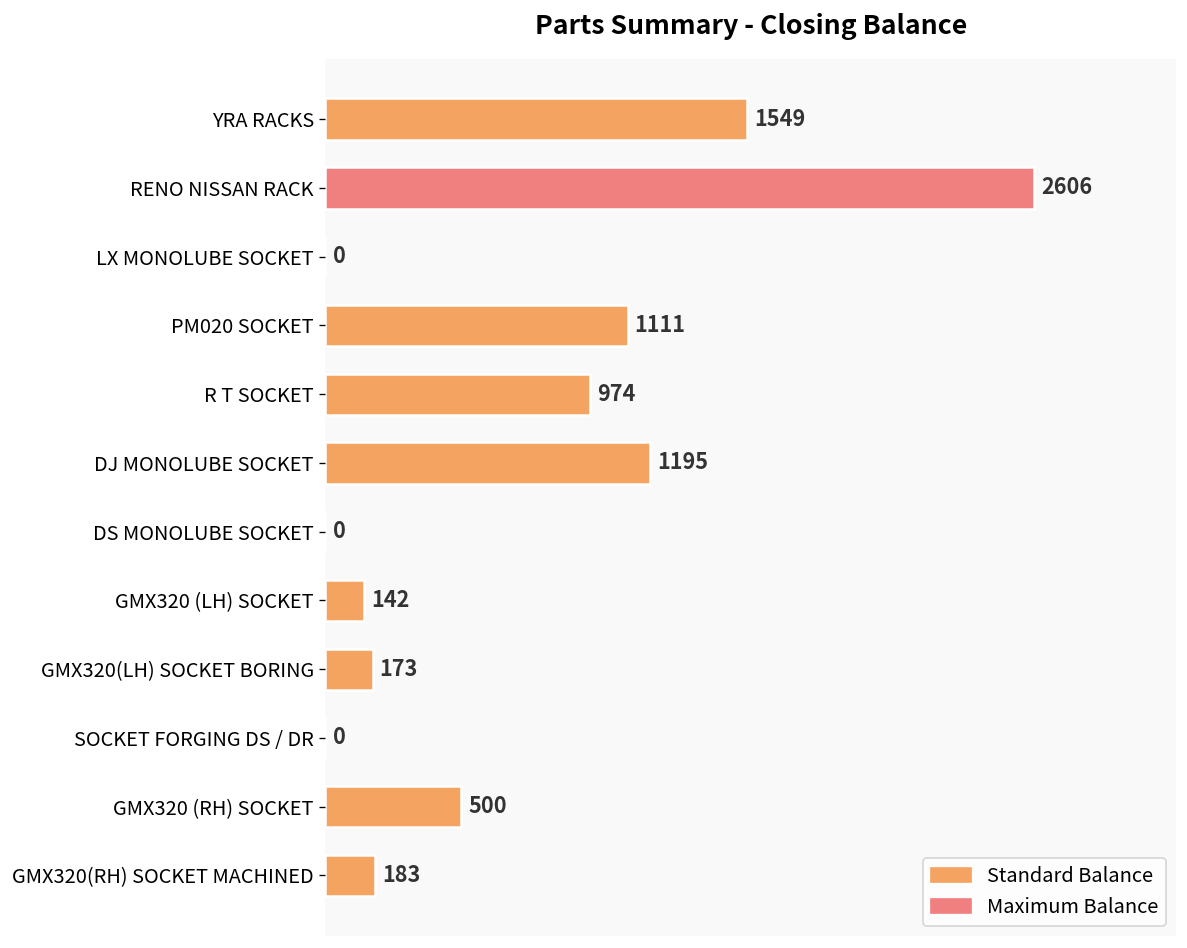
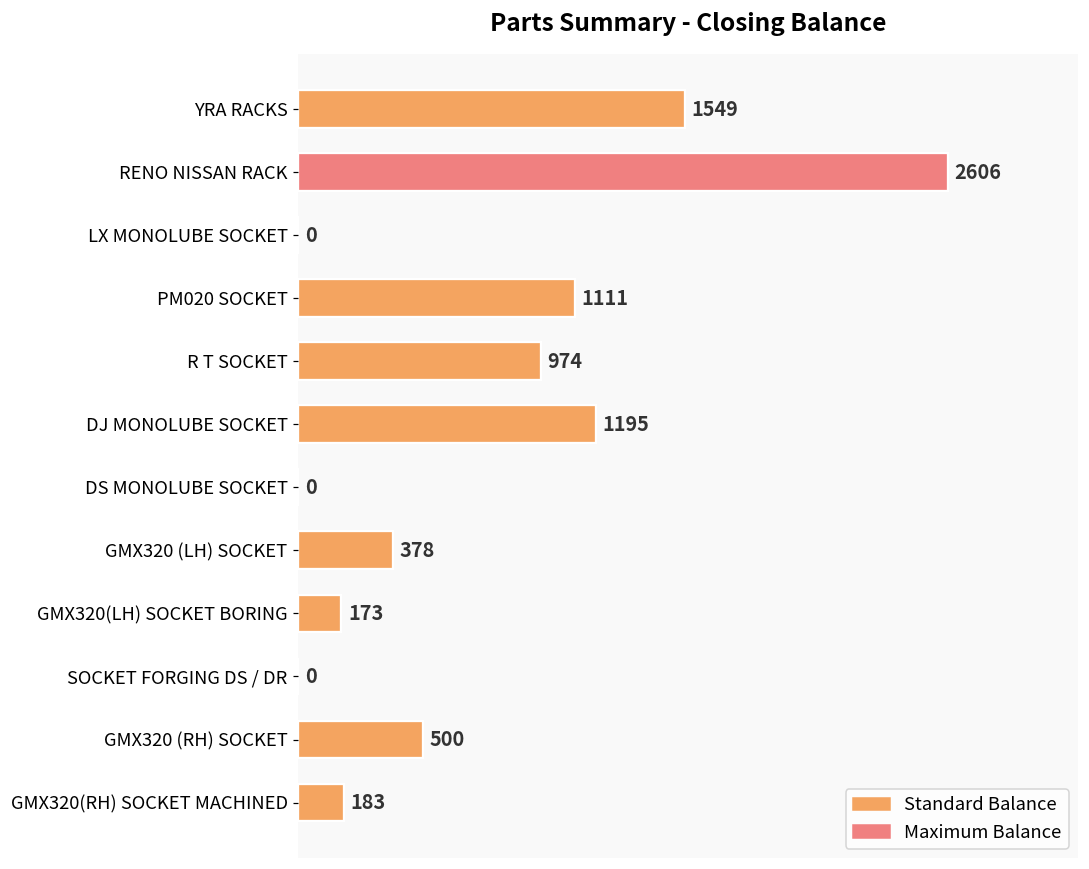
  {
    "YRA RACKS": 1549,
    "RENO NISSAN RACK": 2606,
    "LX MONOLUBE SOCKET": 0,
    "PM020 SOCKET": 1111,
    "R T SOCKET": 974,
    "DJ MONOLUBE SOCKET": 1195,
    "DS MONOLUBE SOCKET": 0,
-   "GMX320 (LH) SOCKET": 142,
+   "GMX320 (LH) SOCKET": 378,
    "GMX320(LH) SOCKET BORING": 173,
    "SOCKET FORGING DS / DR": 0,
    "GMX320 (RH) SOCKET": 500,
    "GMX320(RH) SOCKET MACHINED": 183
  }
